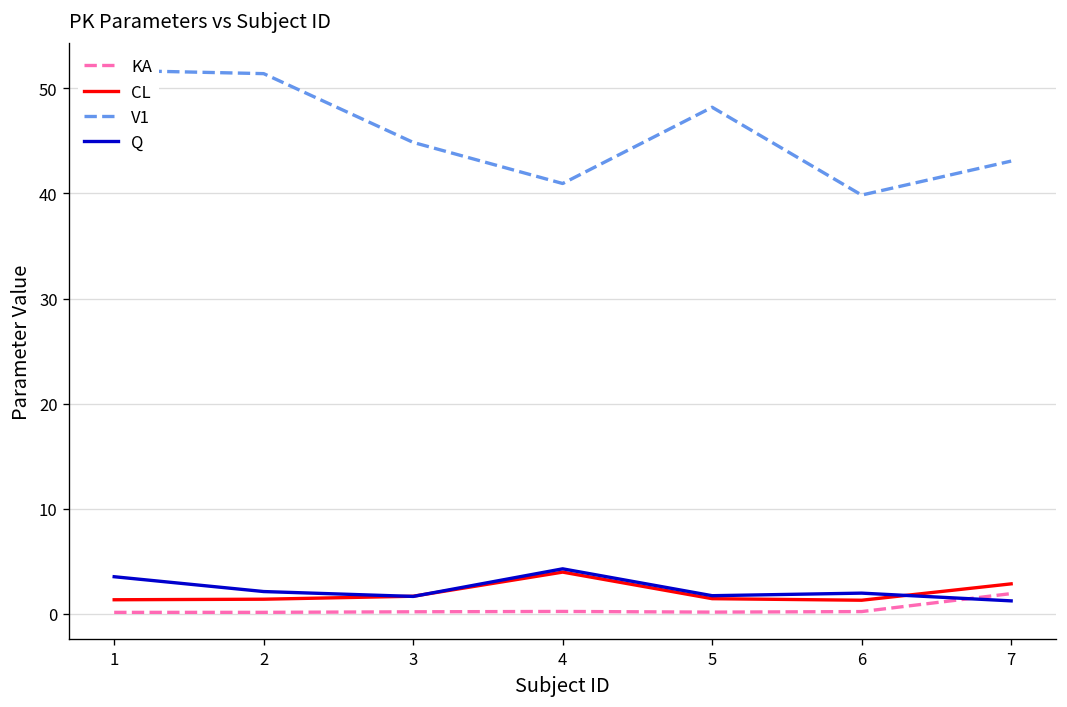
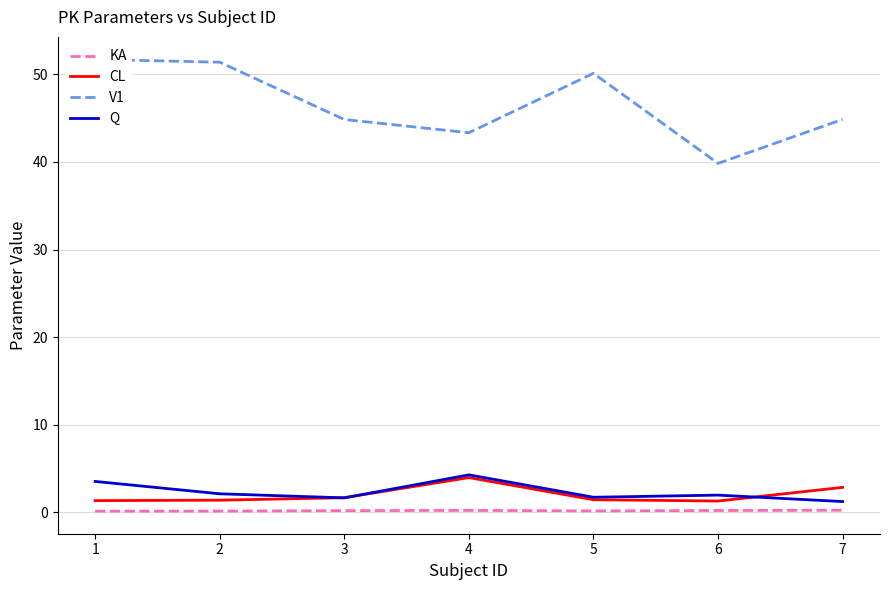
  {
    "KA": {
      "1": 0,
      "2": 0,
      "3": 0,
      "4": 0,
      "5": 0,
      "6": 0,
-     "7": 2
+     "7": 0
    },
    "CL": {
      "1": 1,
      "2": 1,
      "4": 4,
      "6": 1,
      "7": 3
    },
    "V1": {
      "2": 51,
      "3": 45,
-     "4": 41,
-     "5": 48,
+     "4": 43,
+     "5": 50,
      "6": 40,
-     "7": 43
+     "7": 45
    },
    "Q": {
      "1": 4,
      "2": 2,
      "4": 4,
      "6": 2,
      "7": 1
    }
  }
